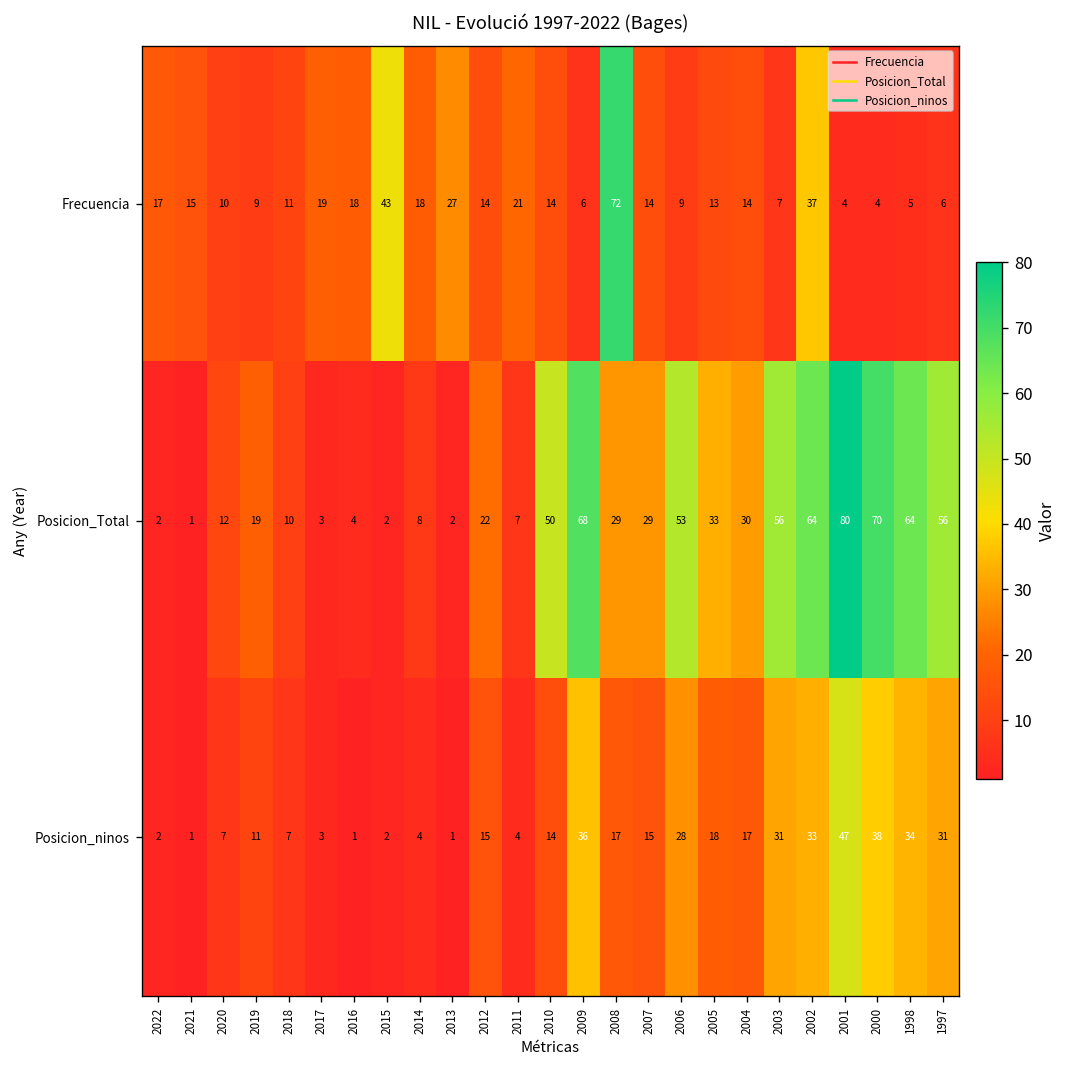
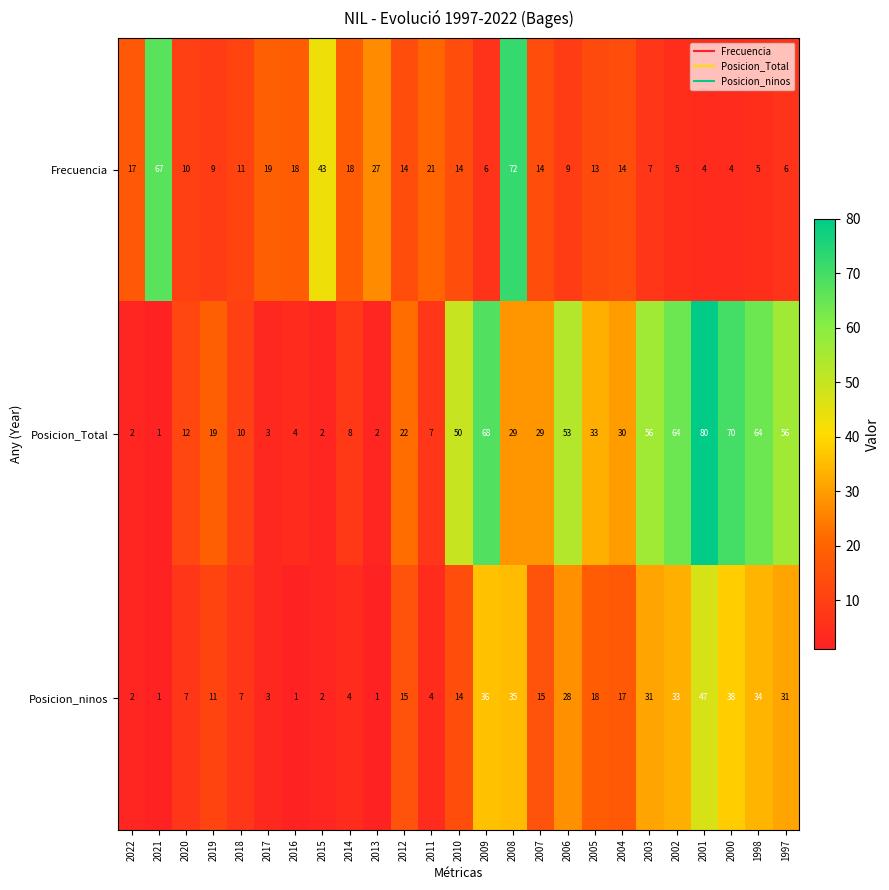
  {
    "Frecuencia": {
      "2022": 17,
-     "2021": 15,
+     "2021": 67,
      "2020": 10,
      "2019": 9,
      "2018": 11,
      "2017": 19,
      "2016": 18,
      "2015": 43,
      "2014": 18,
      "2013": 27,
      "2012": 14,
      "2011": 21,
      "2010": 14,
      "2009": 6,
      "2008": 72,
      "2007": 14,
      "2006": 9,
      "2005": 13,
      "2004": 14,
      "2003": 7,
-     "2002": 37,
+     "2002": 5,
      "2001": 4,
      "2000": 4,
      "1998": 5,
      "1997": 6
    },
    "Posicion_Total": {
      "2022": 2,
      "2021": 1,
      "2020": 12,
      "2019": 19,
      "2018": 10,
      "2017": 3,
      "2016": 4,
      "2015": 2,
      "2014": 8,
      "2013": 2,
      "2012": 22,
      "2011": 7,
      "2010": 50,
      "2009": 68,
      "2008": 29,
      "2007": 29,
      "2006": 53,
      "2005": 33,
      "2004": 30,
      "2003": 56,
      "2002": 64,
      "2001": 80,
      "2000": 70,
      "1998": 64,
      "1997": 56
    },
    "Posicion_ninos": {
      "2022": 2,
      "2021": 1,
      "2020": 7,
      "2019": 11,
      "2018": 7,
      "2017": 3,
      "2016": 1,
      "2015": 2,
      "2014": 4,
      "2013": 1,
      "2012": 15,
      "2011": 4,
      "2010": 14,
      "2009": 36,
-     "2008": 17,
+     "2008": 35,
      "2007": 15,
      "2006": 28,
      "2005": 18,
      "2004": 17,
      "2003": 31,
      "2002": 33,
      "2001": 47,
      "2000": 38,
      "1998": 34,
      "1997": 31
    }
  }
